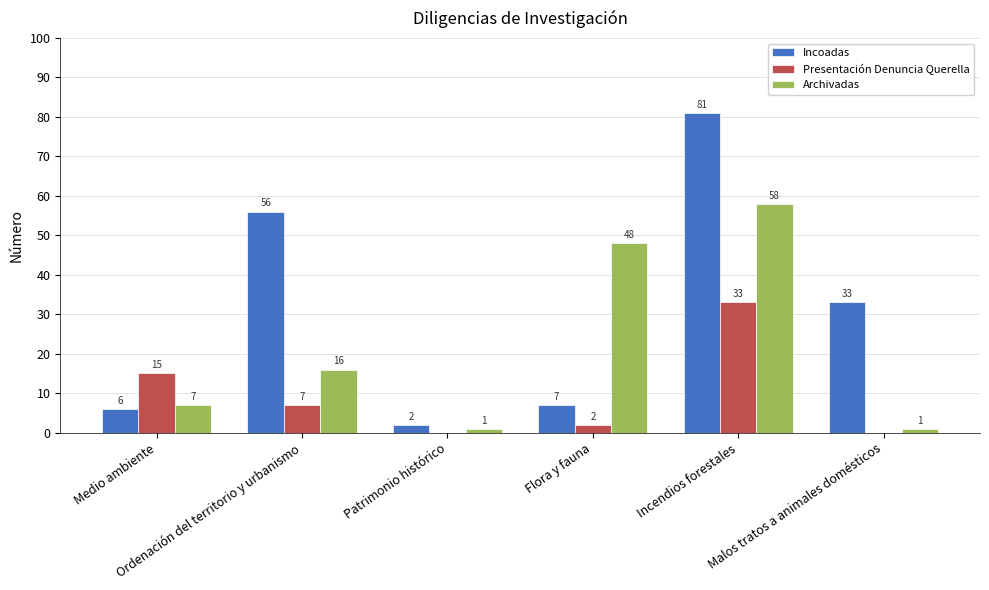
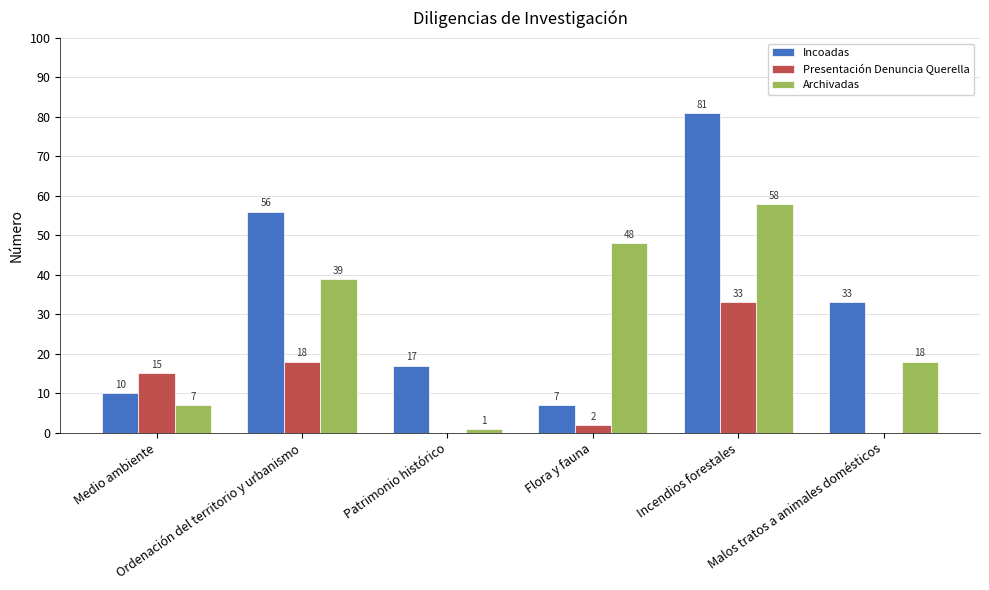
  {
    "Incoadas": {
-     "Medio ambiente": 6,
+     "Medio ambiente": 10,
      "Ordenación del territorio y urbanismo": 56,
-     "Patrimonio histórico": 2,
+     "Patrimonio histórico": 17,
      "Flora y fauna": 7,
      "Incendios forestales": 81,
      "Malos tratos a animales domésticos": 33
    },
    "Presentación Denuncia Querella": {
      "Medio ambiente": 15,
-     "Ordenación del territorio y urbanismo": 7,
+     "Ordenación del territorio y urbanismo": 18,
      "Flora y fauna": 2,
      "Incendios forestales": 33
    },
    "Archivadas": {
      "Medio ambiente": 7,
-     "Ordenación del territorio y urbanismo": 16,
+     "Ordenación del territorio y urbanismo": 39,
      "Patrimonio histórico": 1,
      "Flora y fauna": 48,
      "Incendios forestales": 58,
-     "Malos tratos a animales domésticos": 1
+     "Malos tratos a animales domésticos": 18
    }
  }
